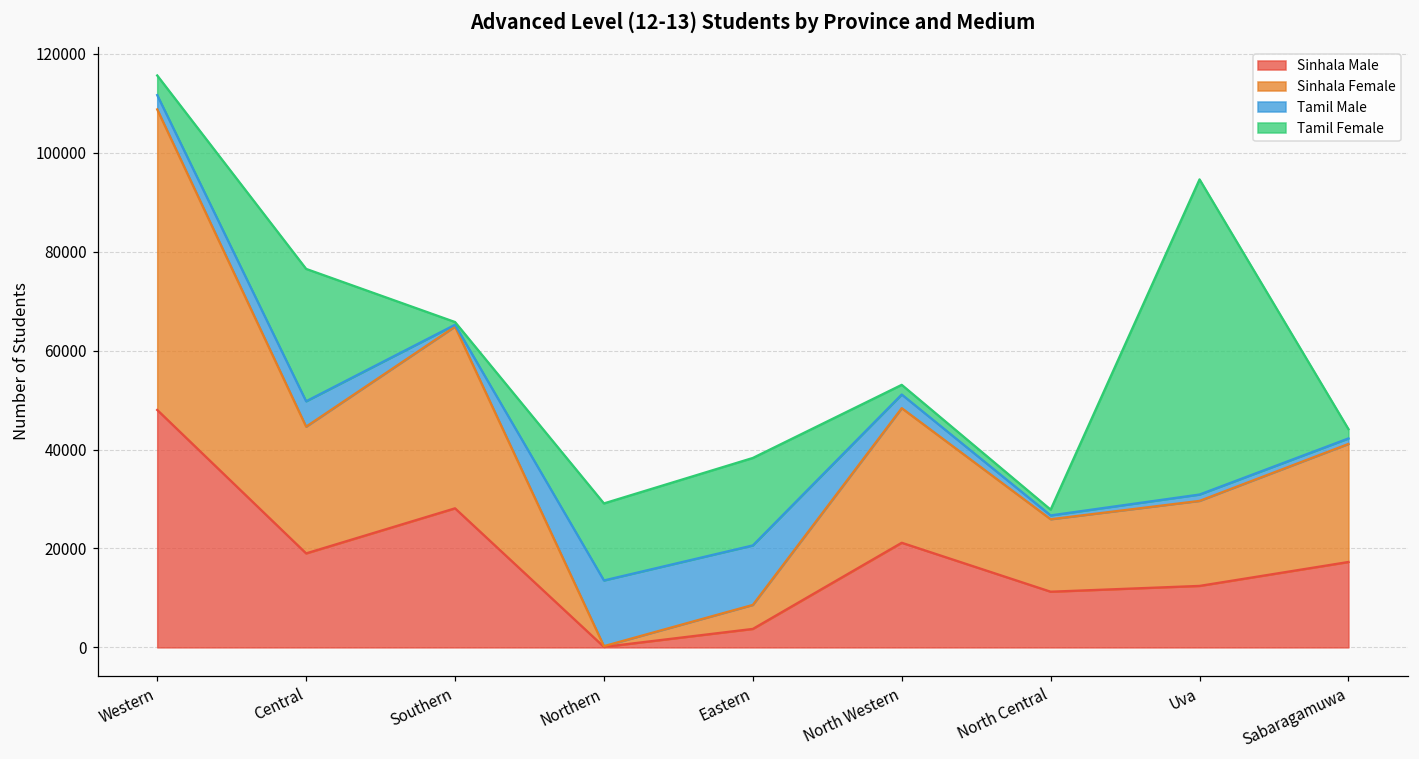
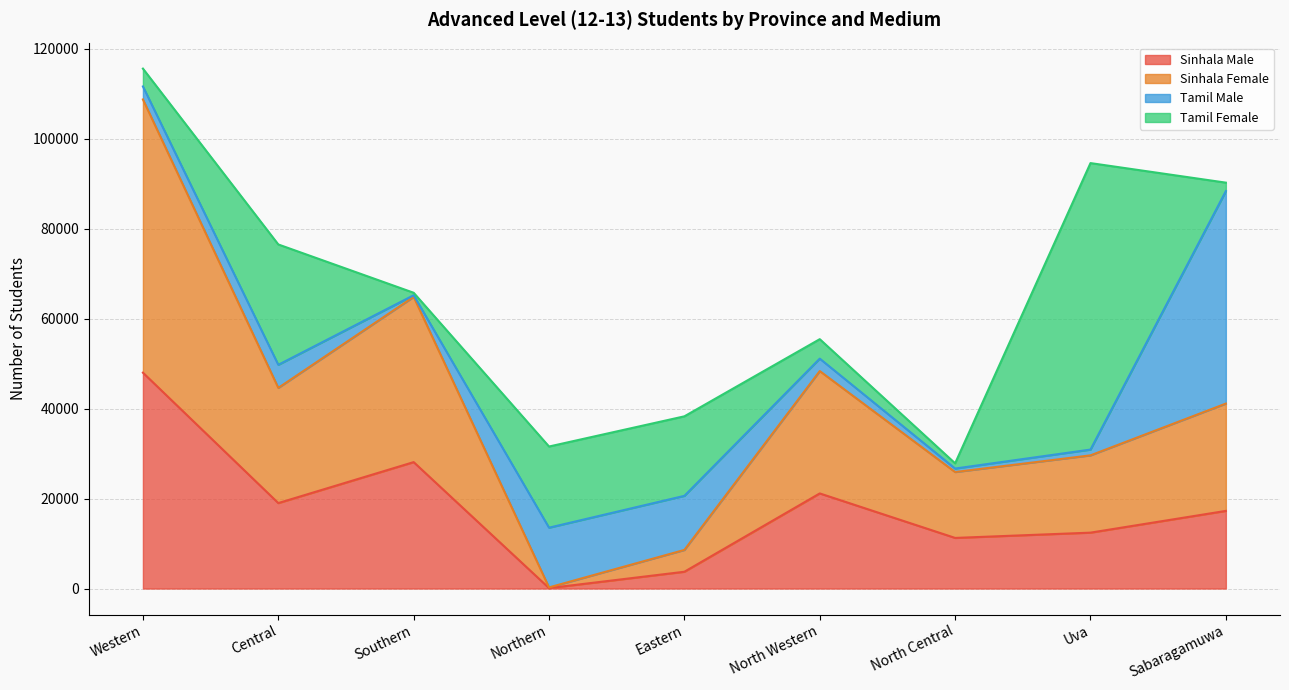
  {
    "Tamil Male": {
      "Western": 3000,
      "Central": 5000,
      "Northern": 13000,
      "Eastern": 12000,
      "North Western": 3000,
      "North Central": 1000,
      "Uva": 1000,
-     "Sabaragamuwa": 1000
+     "Sabaragamuwa": 47000
    },
    "Tamil Female": {
      "Western": 4000,
      "Central": 27000,
-     "Northern": 16000,
+     "Northern": 18000,
      "Eastern": 18000,
-     "North Western": 2000,
+     "North Western": 4000,
      "North Central": 1000,
      "Uva": 64000,
      "Sabaragamuwa": 2000
    }
  }
